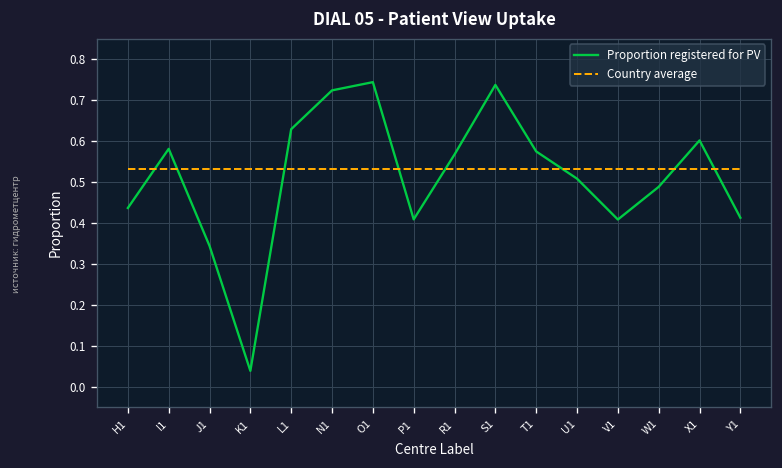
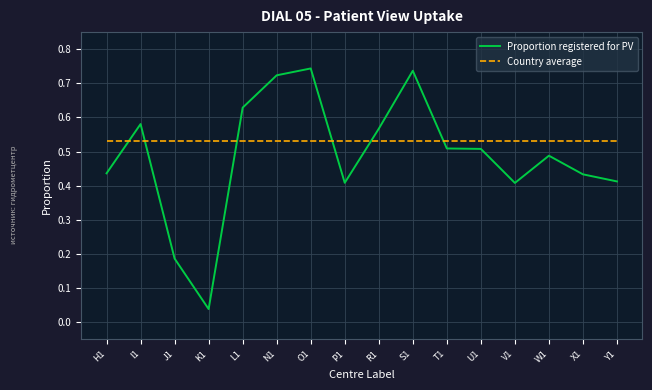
  {
    "Proportion registered for PV": {
      "H1": 0.44,
      "I1": 0.58,
-     "J1": 0.34,
+     "J1": 0.19,
      "K1": 0.04,
      "L1": 0.63,
      "N1": 0.72,
      "O1": 0.74,
      "P1": 0.41,
      "R1": 0.57,
      "S1": 0.74,
-     "T1": 0.57,
+     "T1": 0.51,
      "U1": 0.51,
      "V1": 0.41,
      "W1": 0.49,
-     "X1": 0.60,
+     "X1": 0.43,
      "Y1": 0.41
    },
    "Country average": {
      "H1": 0.53,
      "I1": 0.53,
      "J1": 0.53,
      "K1": 0.53,
      "L1": 0.53,
      "N1": 0.53,
      "O1": 0.53,
      "P1": 0.53,
      "R1": 0.53,
      "S1": 0.53,
      "T1": 0.53,
      "U1": 0.53,
      "V1": 0.53,
      "W1": 0.53,
      "X1": 0.53,
      "Y1": 0.53
    }
  }
